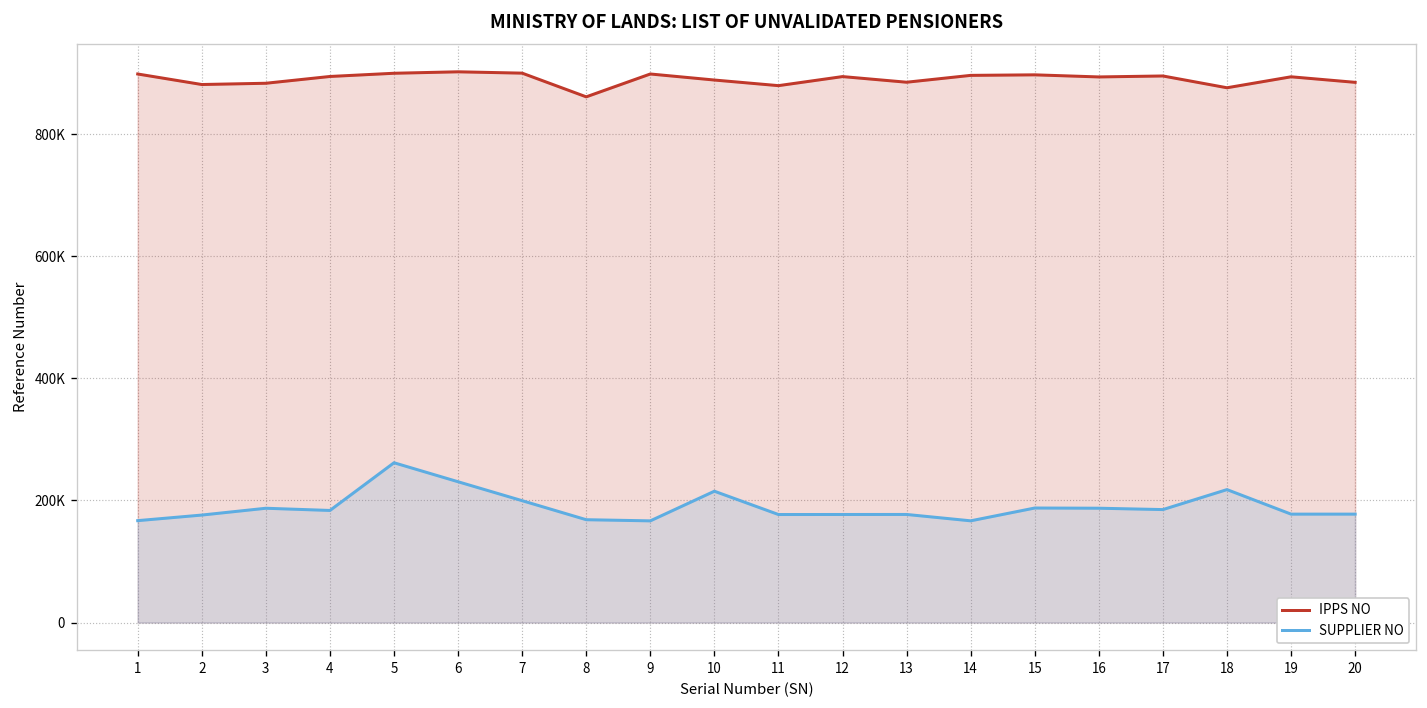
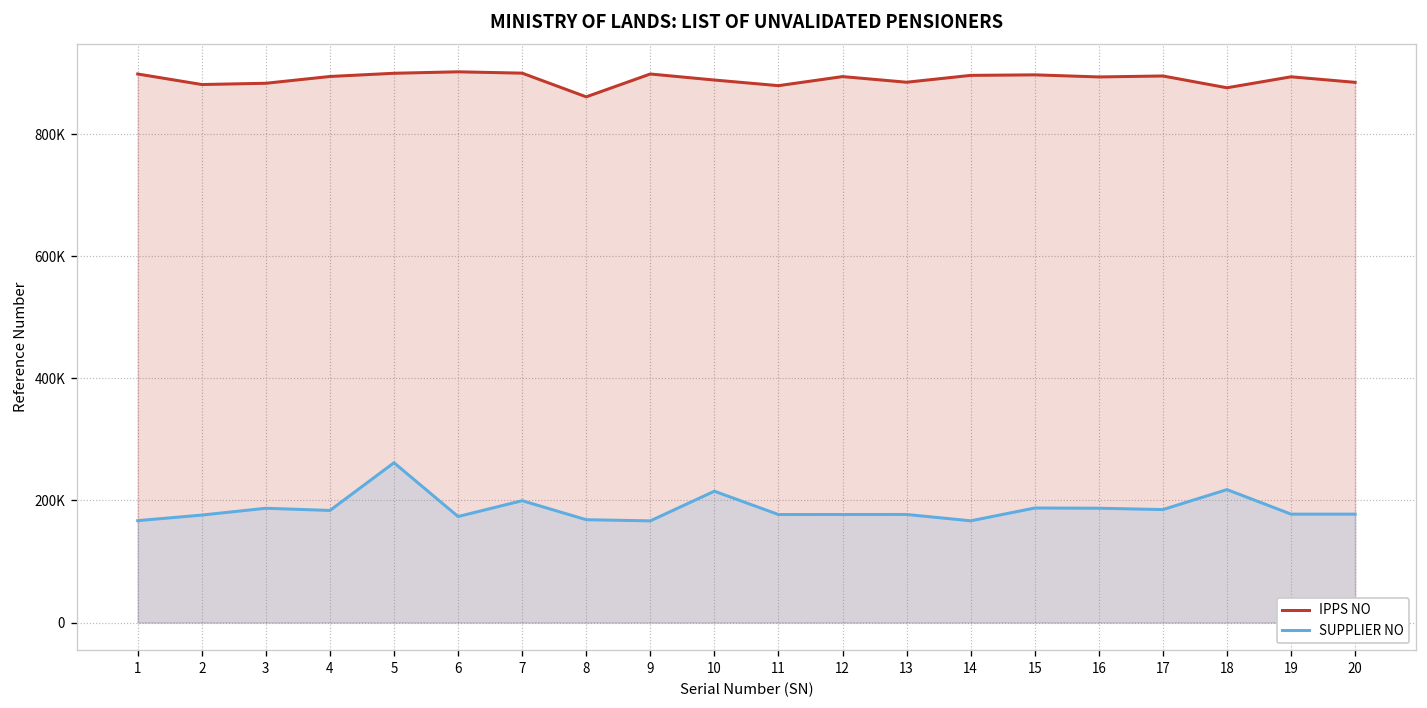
  {
    "IPPS NO": {
      "1": 900000,
      "2": 880000,
      "3": 880000,
      "4": 890000,
      "5": 900000,
      "6": 900000,
      "7": 900000,
      "8": 860000,
      "9": 900000,
      "10": 890000,
      "11": 880000,
      "12": 890000,
      "13": 880000,
      "14": 900000,
      "15": 900000,
      "16": 890000,
      "17": 900000,
      "18": 880000,
      "19": 890000,
      "20": 880000
    },
    "SUPPLIER NO": {
      "1": 170000,
      "2": 180000,
      "3": 190000,
      "4": 180000,
      "5": 260000,
-     "6": 230000,
+     "6": 170000,
      "7": 200000,
      "8": 170000,
      "9": 170000,
      "10": 220000,
      "11": 180000,
      "12": 180000,
      "13": 180000,
      "14": 170000,
      "15": 190000,
      "16": 190000,
      "17": 180000,
      "18": 220000,
      "19": 180000,
      "20": 180000
    }
  }
